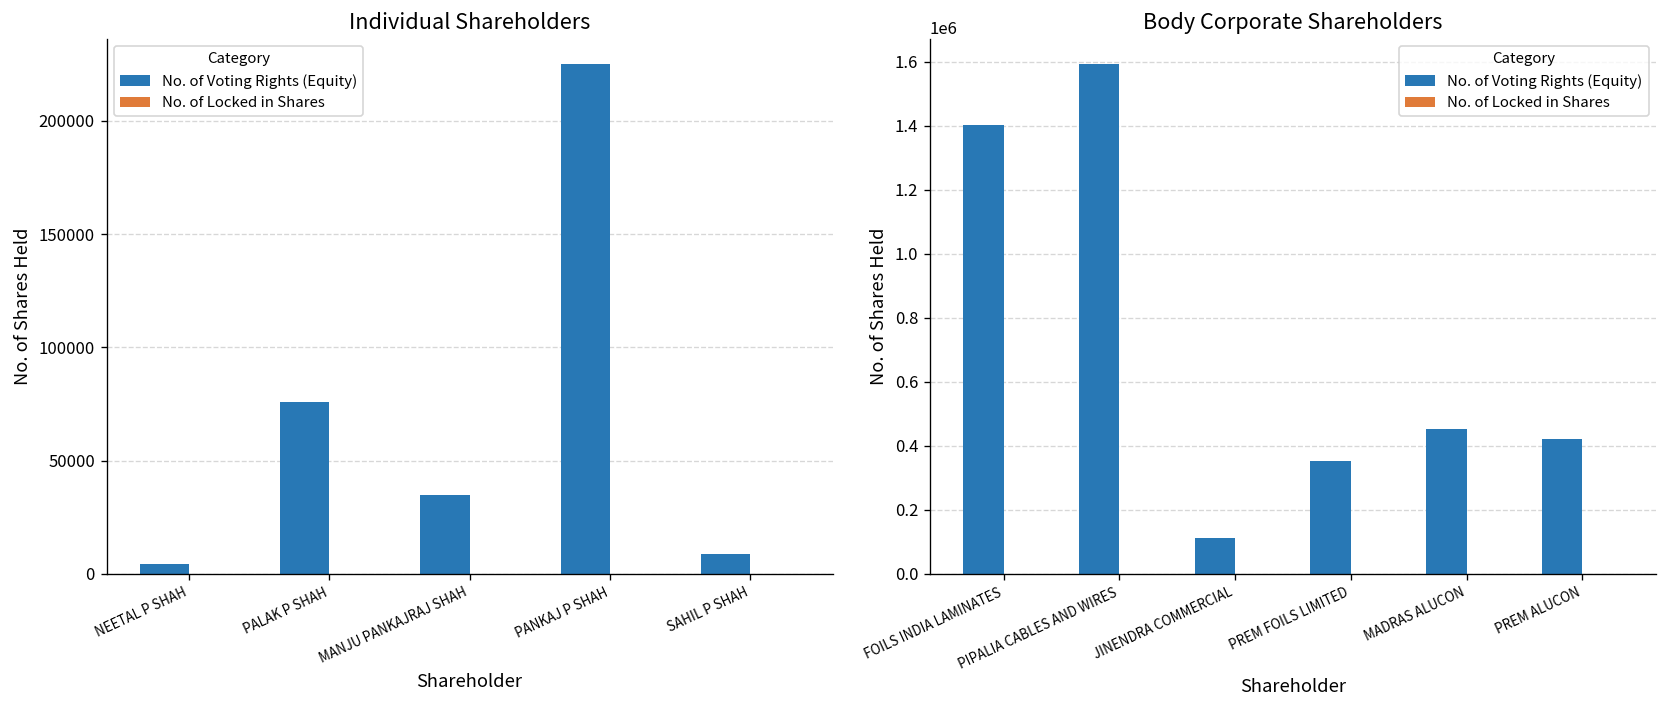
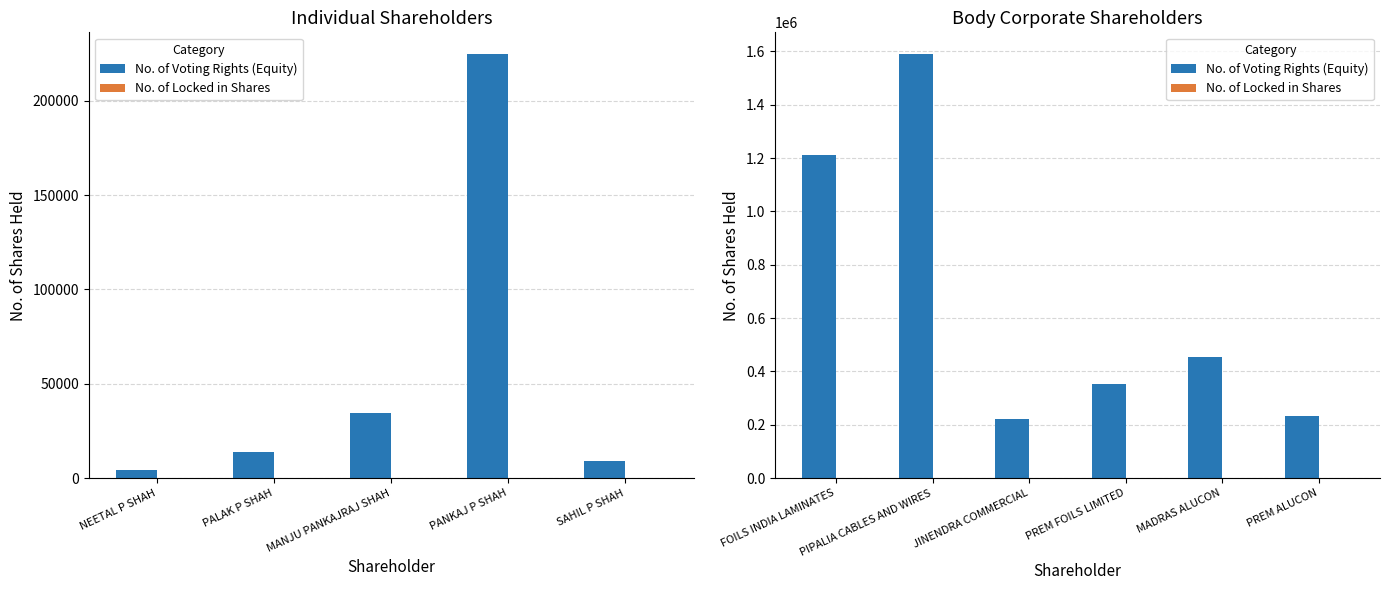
  {
    "Individual Shareholders": {
      "No. of Voting Rights (Equity)": {
        "NEETAL P SHAH": 4000,
-       "PALAK P SHAH": 76000,
+       "PALAK P SHAH": 14000,
        "MANJU PANKAJRAJ SHAH": 35000,
        "PANKAJ P SHAH": 225000,
        "SAHIL P SHAH": 9000
      },
      "No. of Locked in Shares": {
        "NEETAL P SHAH": 0,
        "PALAK P SHAH": 0,
        "MANJU PANKAJRAJ SHAH": 0,
        "PANKAJ P SHAH": 0,
        "SAHIL P SHAH": 0
      }
    },
    "Body Corporate Shareholders": {
      "No. of Voting Rights (Equity)": {
-       "FOILS INDIA LAMINATES": 1400000,
+       "FOILS INDIA LAMINATES": 1210000,
        "PIPALIA CABLES AND WIRES": 1590000,
-       "JINENDRA COMMERCIAL": 110000,
+       "JINENDRA COMMERCIAL": 220000,
        "PREM FOILS LIMITED": 350000,
        "MADRAS ALUCON": 450000,
-       "PREM ALUCON": 420000
+       "PREM ALUCON": 230000
      },
      "No. of Locked in Shares": {
        "FOILS INDIA LAMINATES": 0,
        "PIPALIA CABLES AND WIRES": 0,
        "JINENDRA COMMERCIAL": 0,
        "PREM FOILS LIMITED": 0,
        "MADRAS ALUCON": 0,
        "PREM ALUCON": 0
      }
    }
  }
